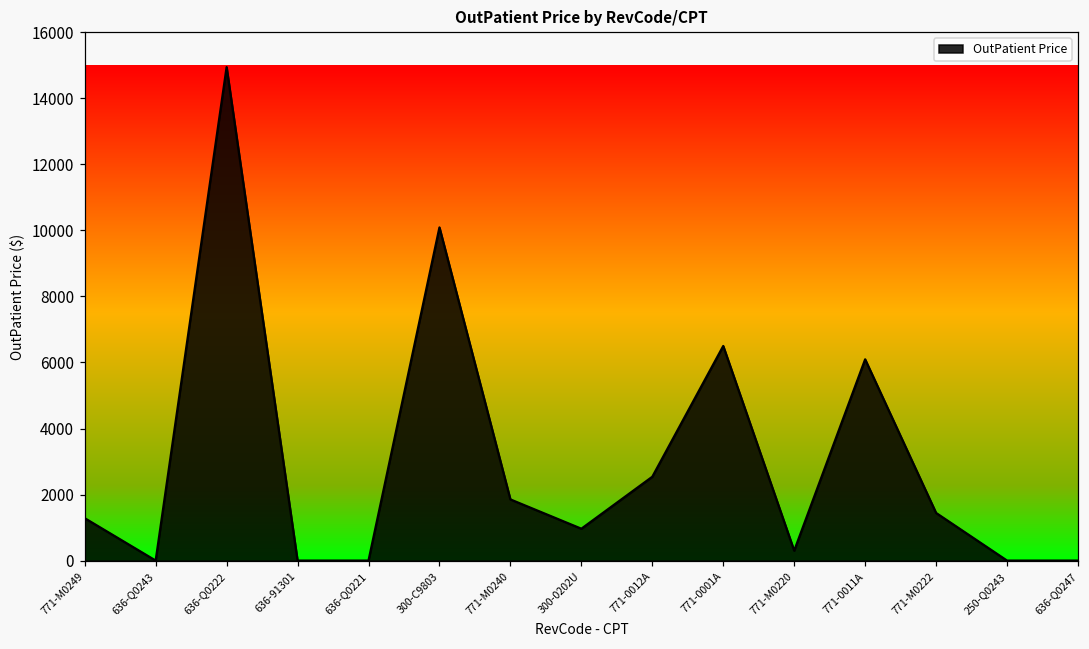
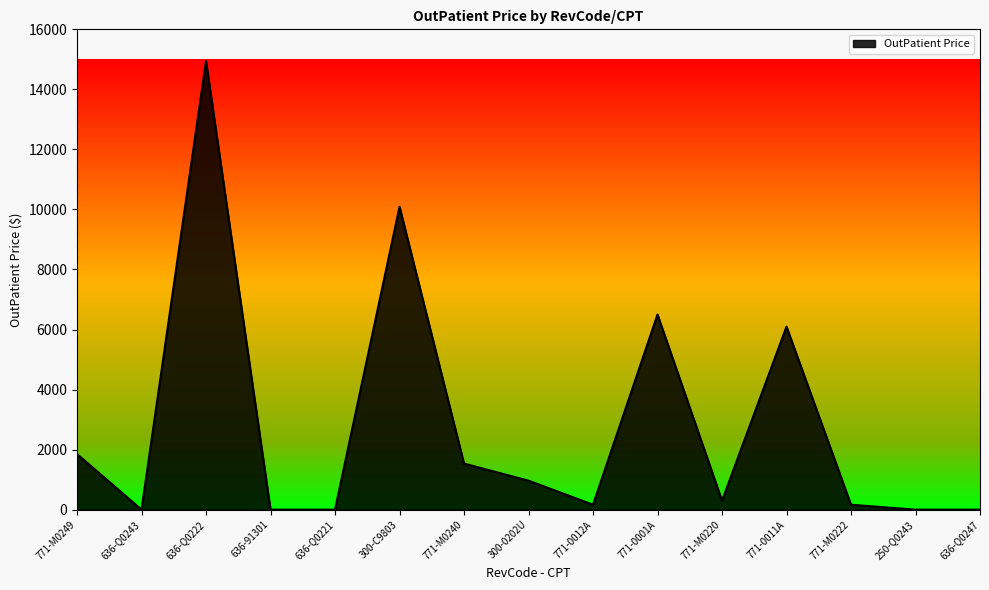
  {
-   "771-M0249": 1300,
+   "771-M0249": 1900,
    "636-Q0243": 0,
    "636-Q0222": 14900,
    "636-91301": 0,
    "636-Q0221": 0,
    "300-C9803": 10100,
-   "771-M0240": 1900,
+   "771-M0240": 1500,
    "300-0202U": 1000,
-   "771-0012A": 2500,
+   "771-0012A": 200,
    "771-0001A": 6500,
    "771-M0220": 300,
    "771-0011A": 6100,
-   "771-M0222": 1400,
+   "771-M0222": 200,
    "250-Q0243": 0,
    "636-Q0247": 0
  }
